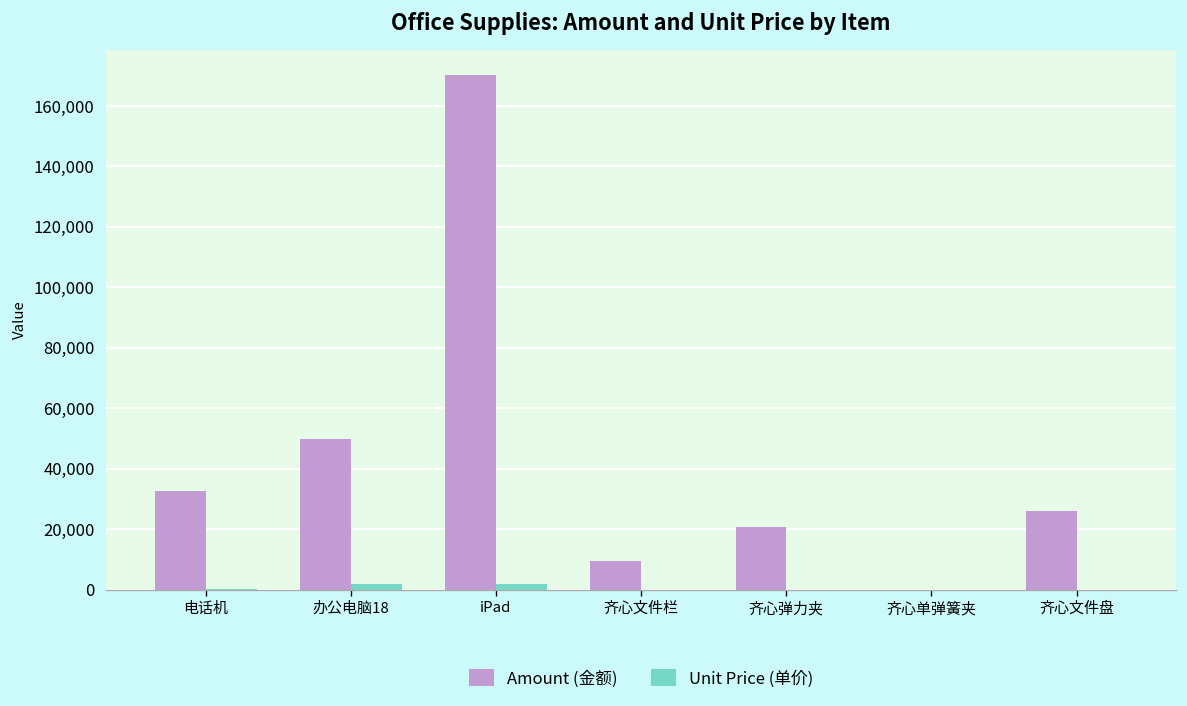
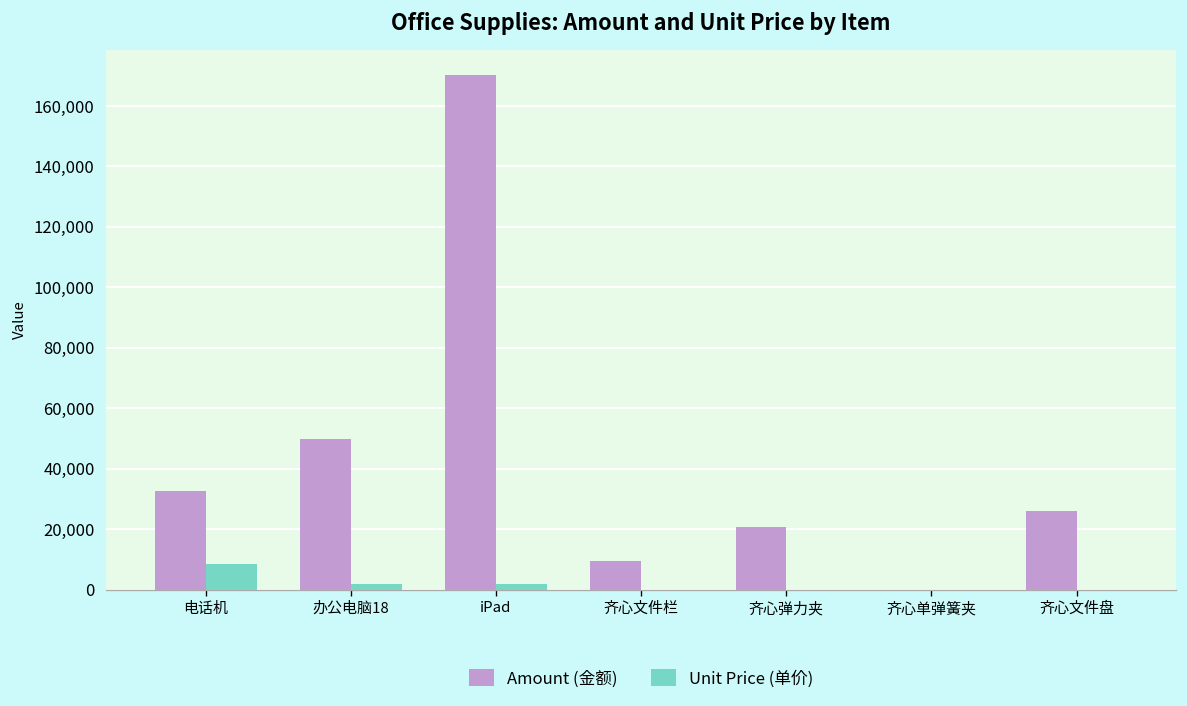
  {
    "Amount (金额)": {
      "电话机": "33,000",
      "办公电脑18": "50,000",
      "iPad": "170,000",
      "齐心文件栏": "10,000",
      "齐心弹力夹": "21,000",
      "齐心单弹簧夹": "0",
      "齐心文件盘": "26,000"
    },
    "Unit Price (单价)": {
-     "电话机": "0",
+     "电话机": "9,000",
      "办公电脑18": "2,000",
      "iPad": "2,000",
      "齐心弹力夹": "0",
      "齐心单弹簧夹": "0",
      "齐心文件盘": "0"
    }
  }
